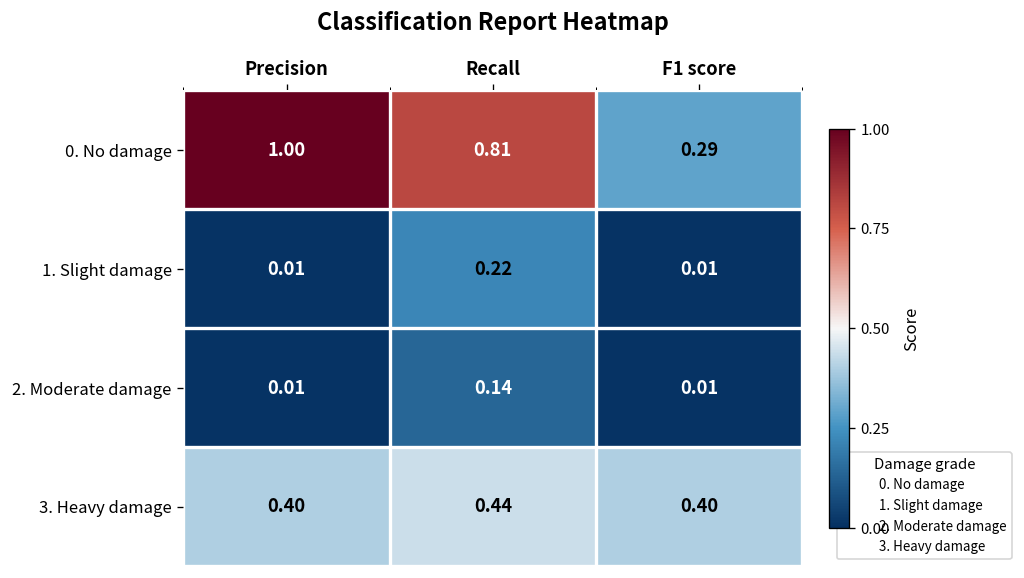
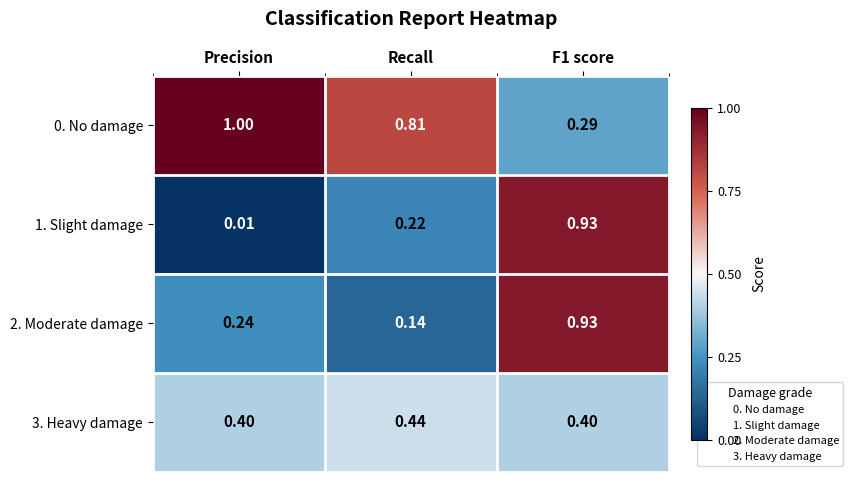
  {
    "0. No damage": {
      "Precision": 1.00,
      "Recall": 0.81,
      "F1 score": 0.29
    },
    "1. Slight damage": {
      "Precision": 0.01,
      "Recall": 0.22,
-     "F1 score": 0.01
+     "F1 score": 0.93
    },
    "2. Moderate damage": {
-     "Precision": 0.01,
+     "Precision": 0.24,
      "Recall": 0.14,
-     "F1 score": 0.01
+     "F1 score": 0.93
    },
    "3. Heavy damage": {
      "Precision": 0.40,
      "Recall": 0.44,
      "F1 score": 0.40
    }
  }
